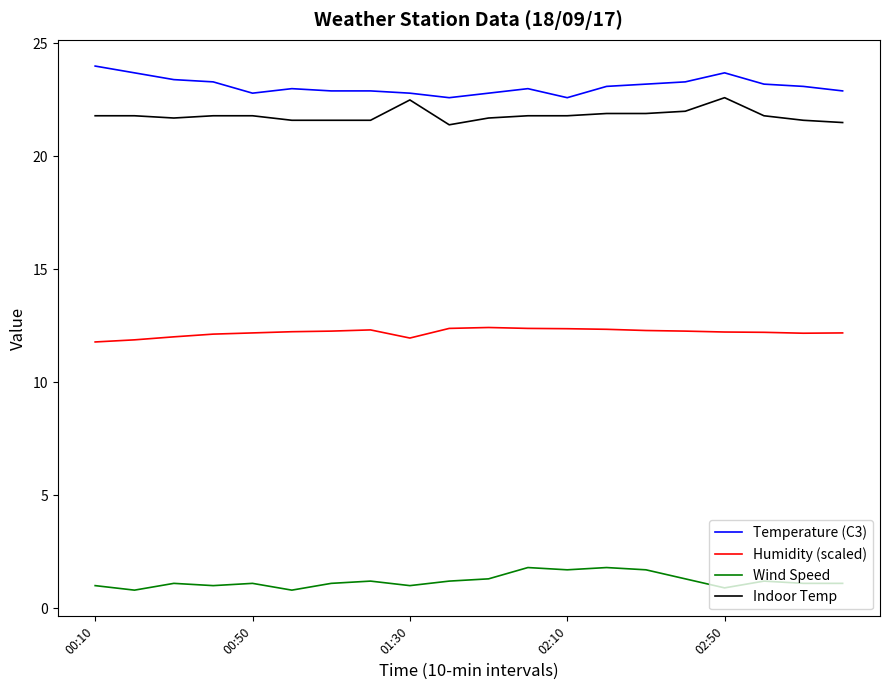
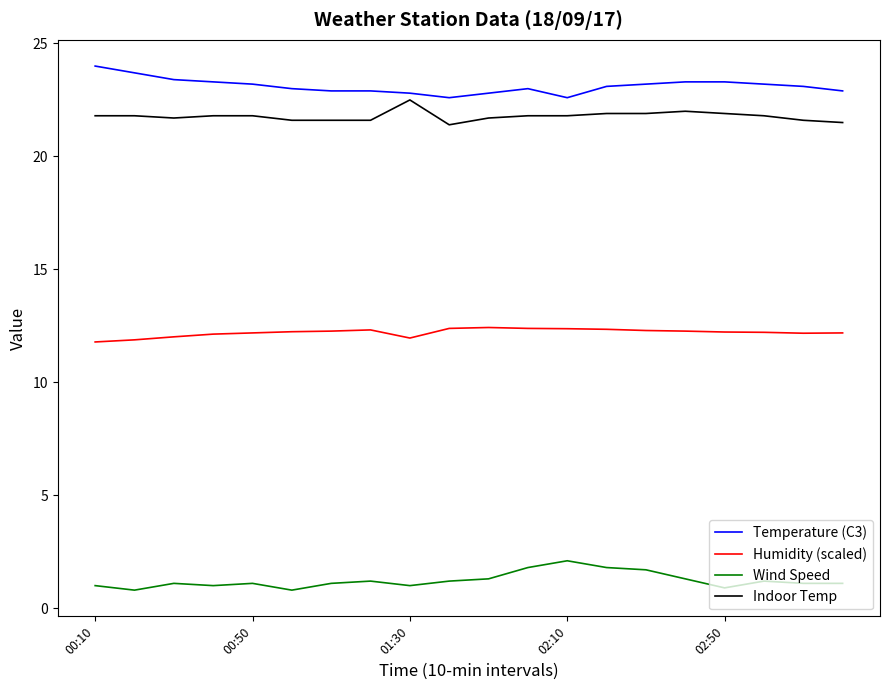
  {
    "Temperature (C3)": {
      "00:10": 24.0,
-     "00:50": 22.8,
+     "00:50": 23.2,
      "01:30": 22.8,
      "02:10": 22.6,
-     "02:50": 23.7
+     "02:50": 23.3
    },
    "Humidity (scaled)": {
      "00:10": 11.8,
      "00:50": 12.2,
      "01:30": 12.0,
      "02:10": 12.4,
      "02:50": 12.2
    },
    "Wind Speed": {
      "00:10": 1.0,
      "00:50": 1.1,
      "01:30": 1.0,
-     "02:10": 1.7
+     "02:10": 2.1
    },
    "Indoor Temp": {
      "00:10": 21.8,
      "00:50": 21.8,
      "01:30": 22.5,
      "02:10": 21.8,
-     "02:50": 22.6
+     "02:50": 21.9
    }
  }
